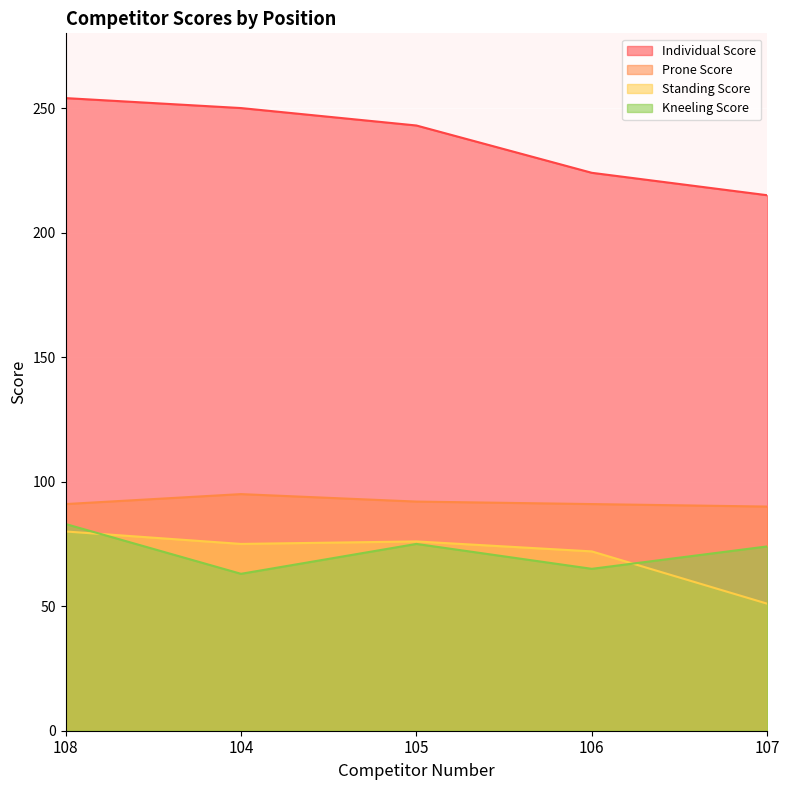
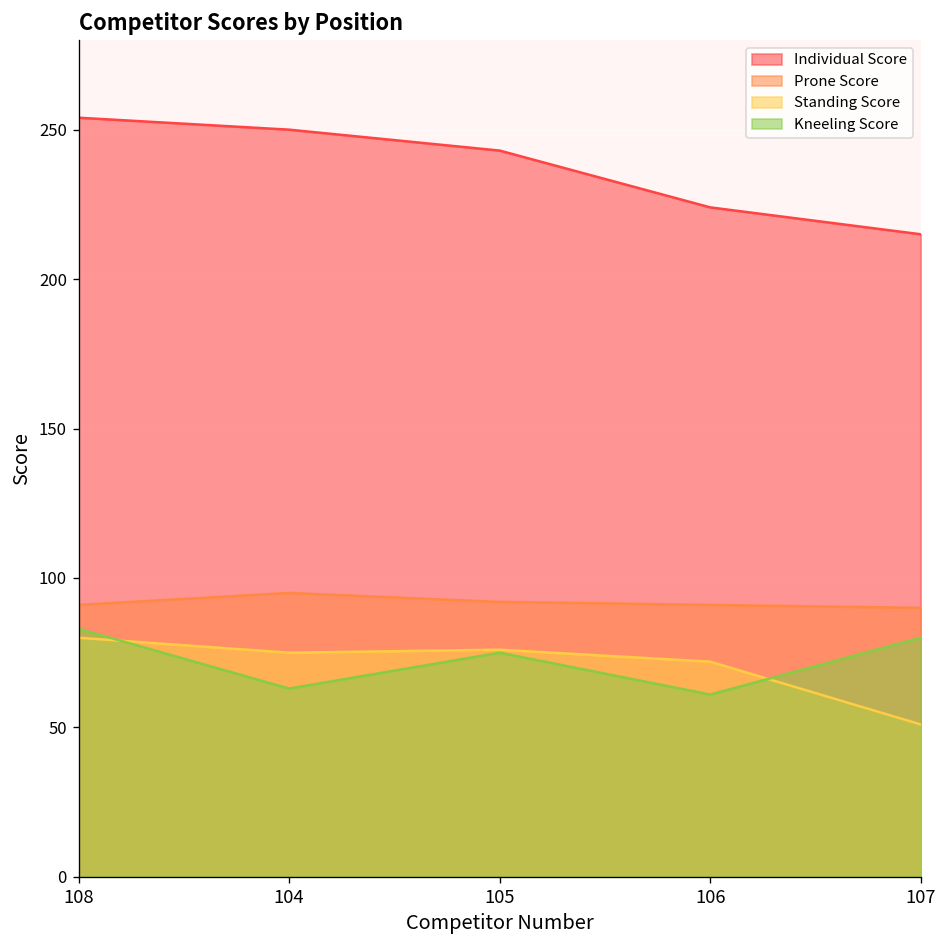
  {
    "Kneeling Score": {
      "108": 83,
      "104": 63,
-     "106": 65,
-     "107": 74
+     "106": 61,
+     "107": 80
    }
  }
